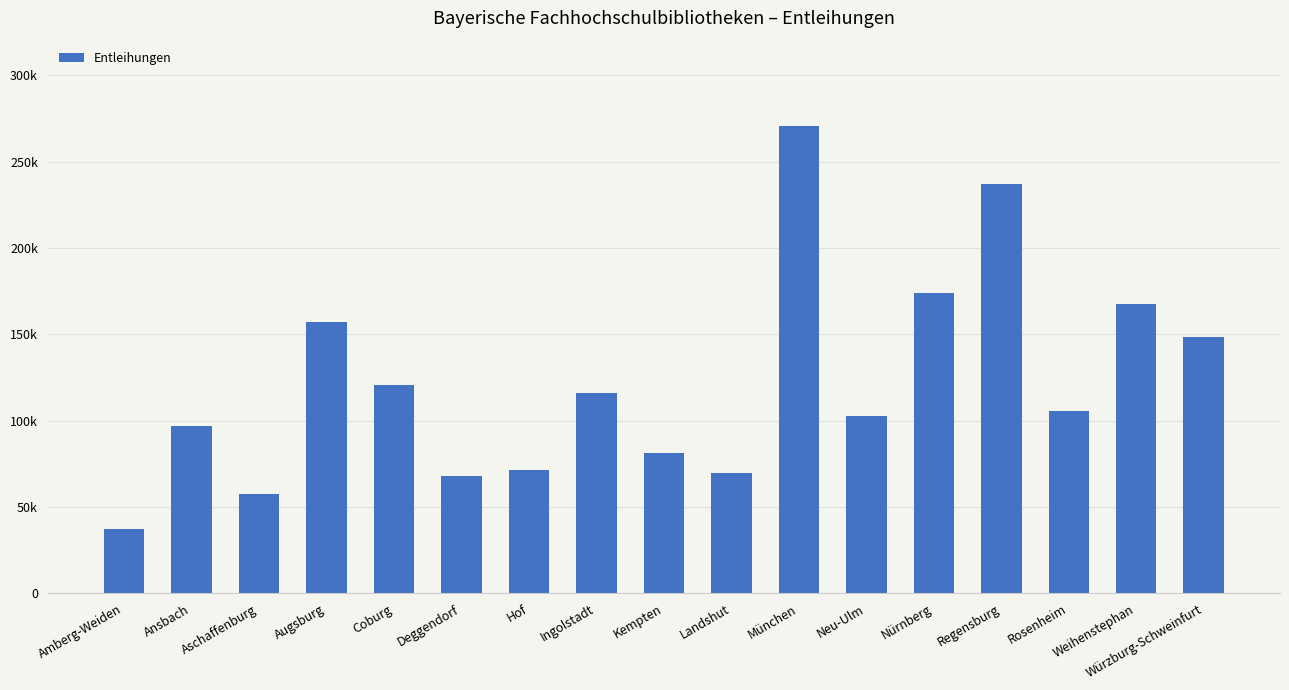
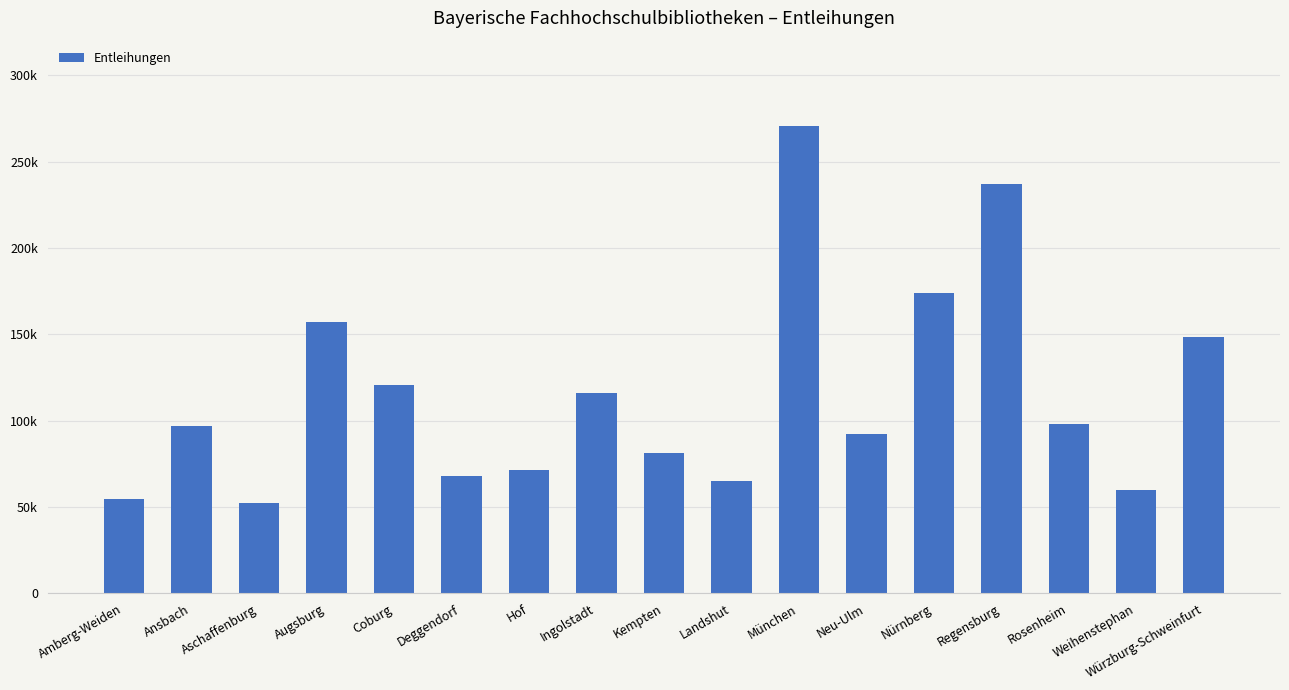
  {
-   "Amberg-Weiden": 37000,
+   "Amberg-Weiden": 55000,
    "Ansbach": 97000,
-   "Aschaffenburg": 58000,
+   "Aschaffenburg": 52000,
    "Augsburg": 157000,
    "Coburg": 121000,
    "Deggendorf": 68000,
    "Hof": 71000,
    "Ingolstadt": 116000,
    "Kempten": 82000,
-   "Landshut": 70000,
+   "Landshut": 65000,
    "München": 270000,
-   "Neu-Ulm": 103000,
+   "Neu-Ulm": 93000,
    "Nürnberg": 174000,
    "Regensburg": 237000,
-   "Rosenheim": 106000,
-   "Weihenstephan": 167000,
+   "Rosenheim": 98000,
+   "Weihenstephan": 60000,
    "Würzburg-Schweinfurt": 148000
  }
